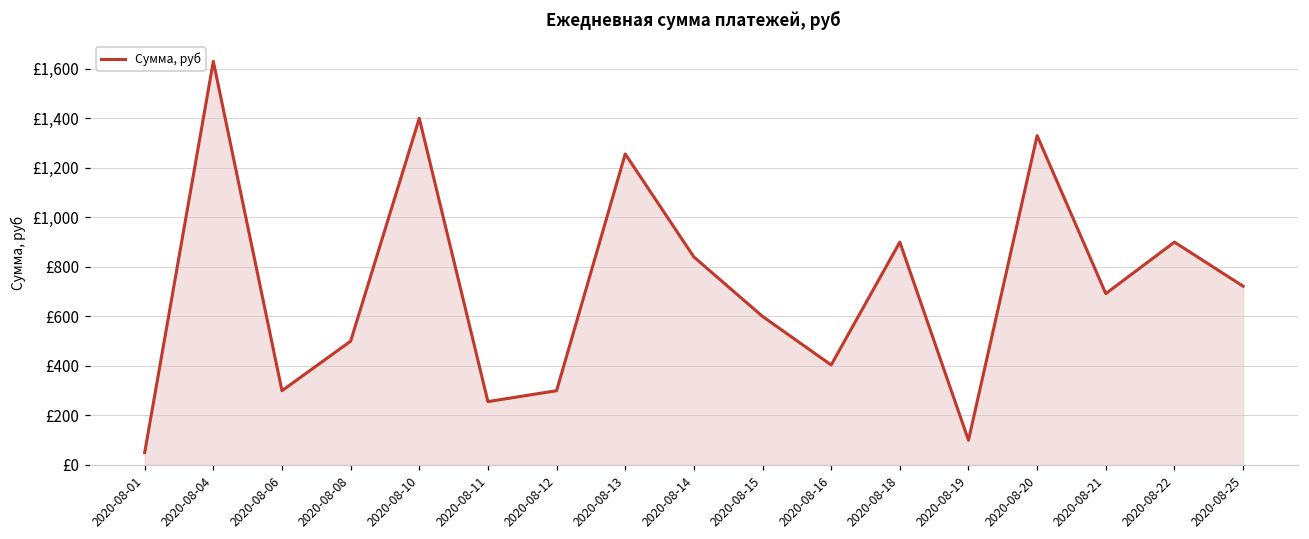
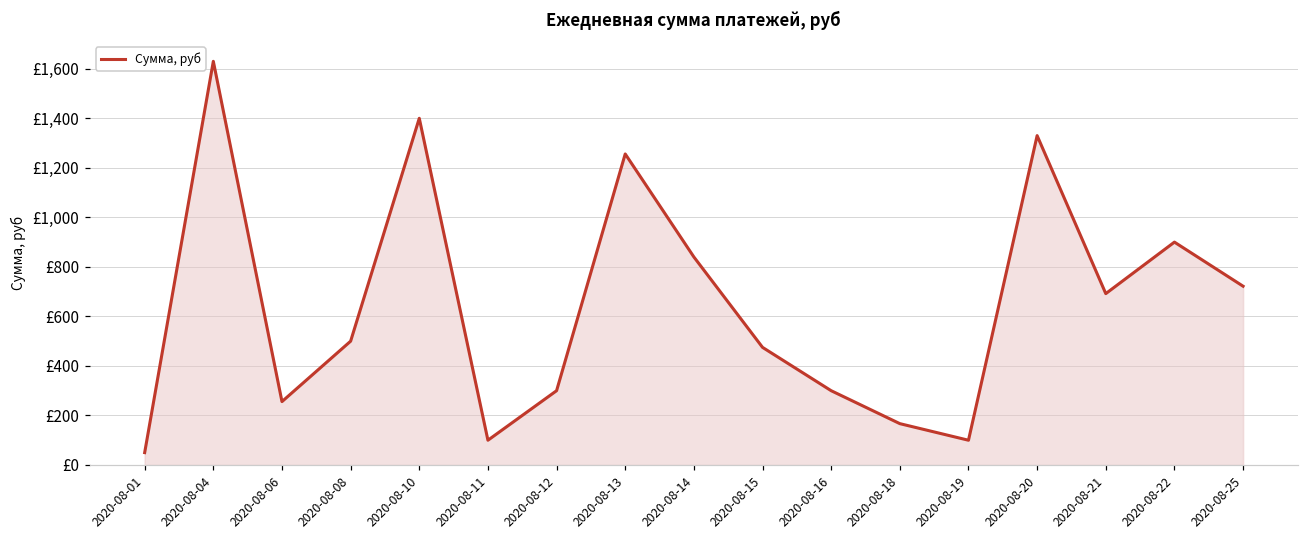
  {
    "2020-08-01": "£50",
    "2020-08-04": "£1,630",
-   "2020-08-06": "£300",
+   "2020-08-06": "£260",
    "2020-08-08": "£500",
    "2020-08-10": "£1,400",
-   "2020-08-11": "£260",
+   "2020-08-11": "£100",
    "2020-08-12": "£300",
    "2020-08-13": "£1,260",
    "2020-08-14": "£840",
-   "2020-08-15": "£600",
-   "2020-08-16": "£400",
-   "2020-08-18": "£900",
+   "2020-08-15": "£480",
+   "2020-08-16": "£300",
+   "2020-08-18": "£170",
    "2020-08-19": "£100",
    "2020-08-20": "£1,330",
    "2020-08-21": "£690",
    "2020-08-22": "£900",
    "2020-08-25": "£720"
  }
